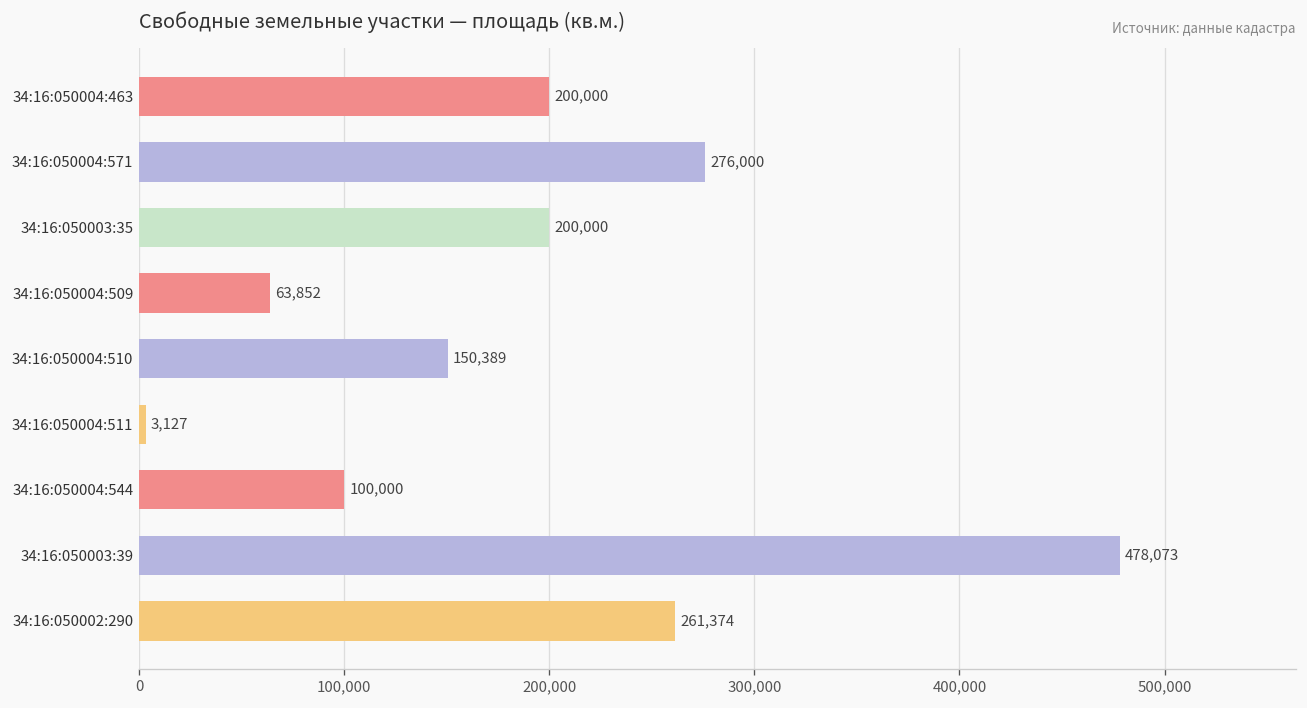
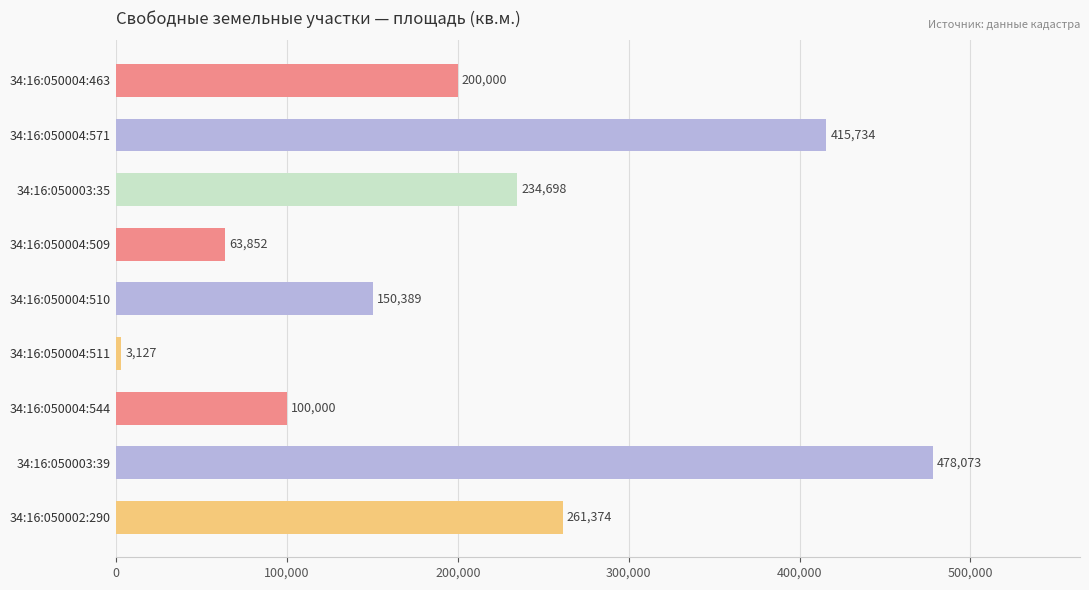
  {
    "34:16:050004:463": "200,000",
-   "34:16:050004:571": "276,000",
-   "34:16:050003:35": "200,000",
+   "34:16:050004:571": "415,734",
+   "34:16:050003:35": "234,698",
    "34:16:050004:509": "63,852",
    "34:16:050004:510": "150,389",
    "34:16:050004:511": "3,127",
    "34:16:050004:544": "100,000",
    "34:16:050003:39": "478,073",
    "34:16:050002:290": "261,374"
  }
